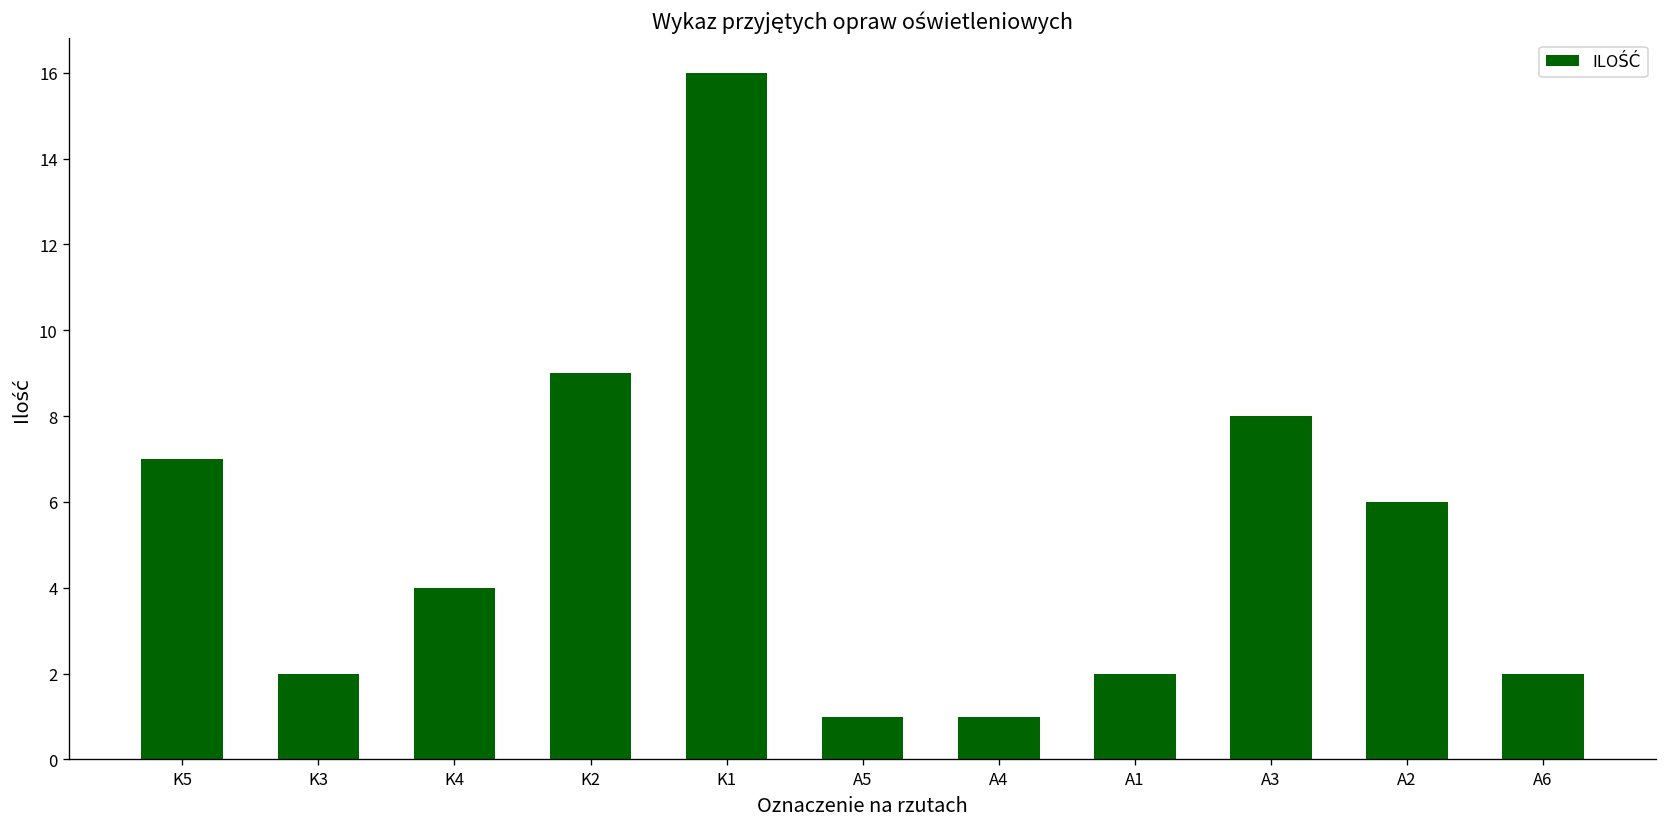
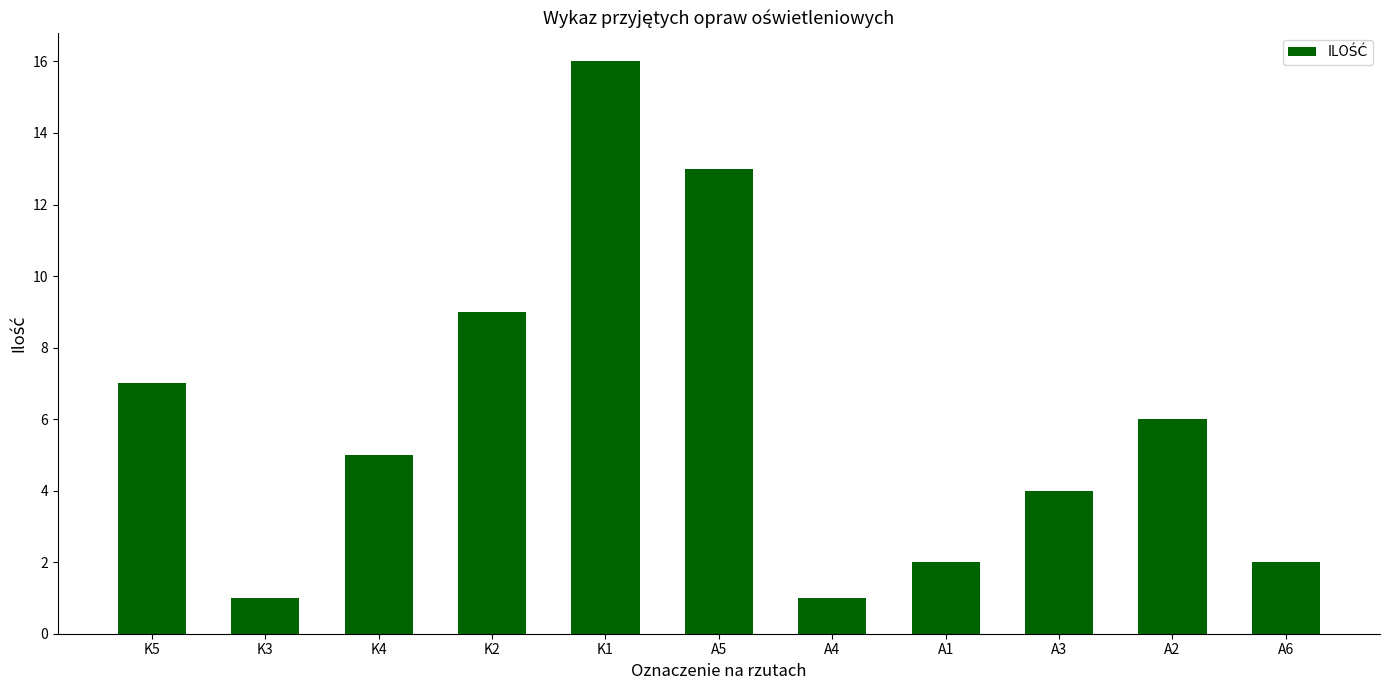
  {
    "K5": 7,
-   "K3": 2,
-   "K4": 4,
+   "K3": 1,
+   "K4": 5,
    "K2": 9,
    "K1": 16,
-   "A5": 1,
+   "A5": 13,
    "A4": 1,
    "A1": 2,
-   "A3": 8,
+   "A3": 4,
    "A2": 6,
    "A6": 2
  }
